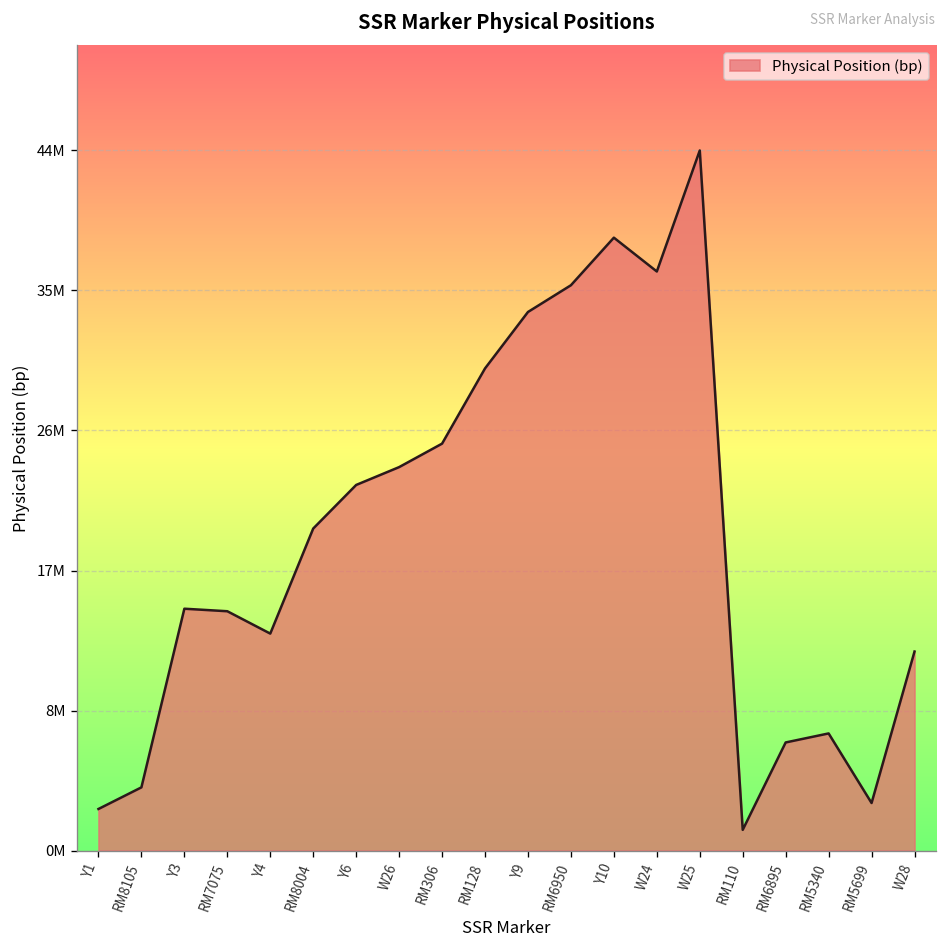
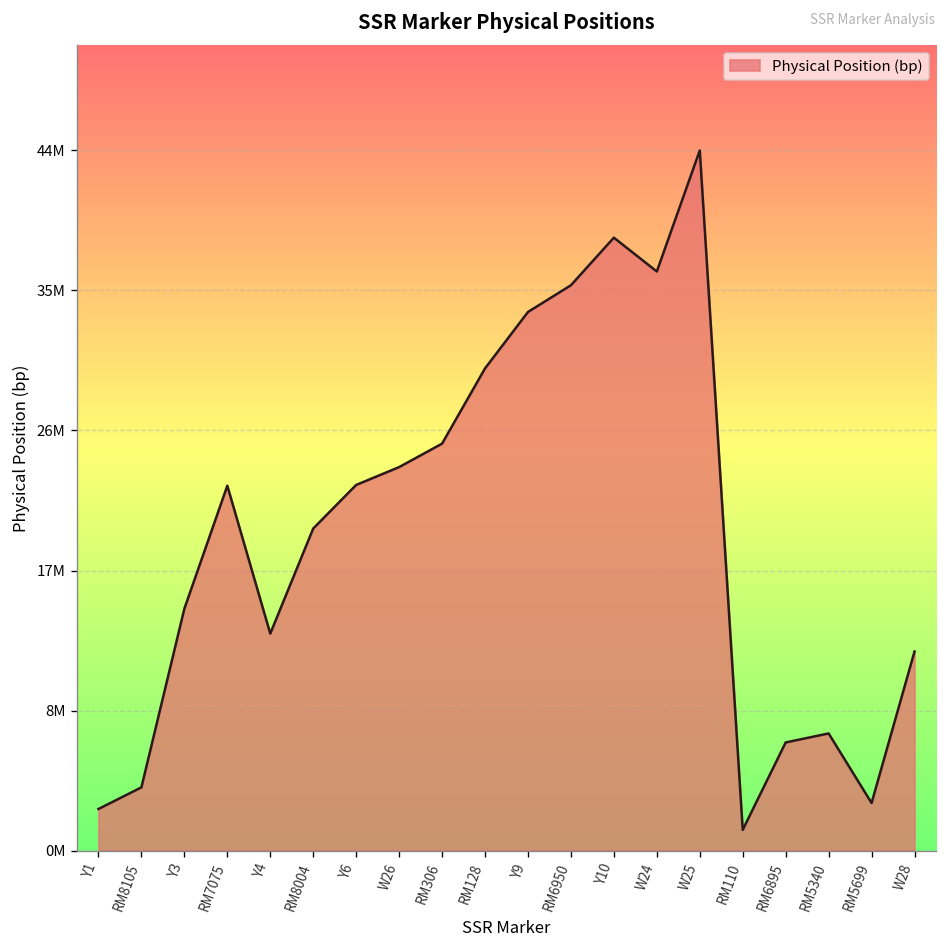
  {
    "Y1": 2700000,
    "RM8105": 4100000,
    "Y3": 15500000,
-   "RM7075": 15400000,
+   "RM7075": 23400000,
    "Y4": 13900000,
    "RM8004": 20700000,
    "Y6": 23500000,
    "W26": 24600000,
    "RM306": 26100000,
    "RM128": 30900000,
    "Y9": 34500000,
    "RM6950": 36300000,
    "Y10": 39300000,
    "W24": 37100000,
    "W25": 44900000,
    "RM110": 1300000,
    "RM6895": 6900000,
    "RM5340": 7500000,
    "RM5699": 3000000,
    "W28": 12800000
  }
